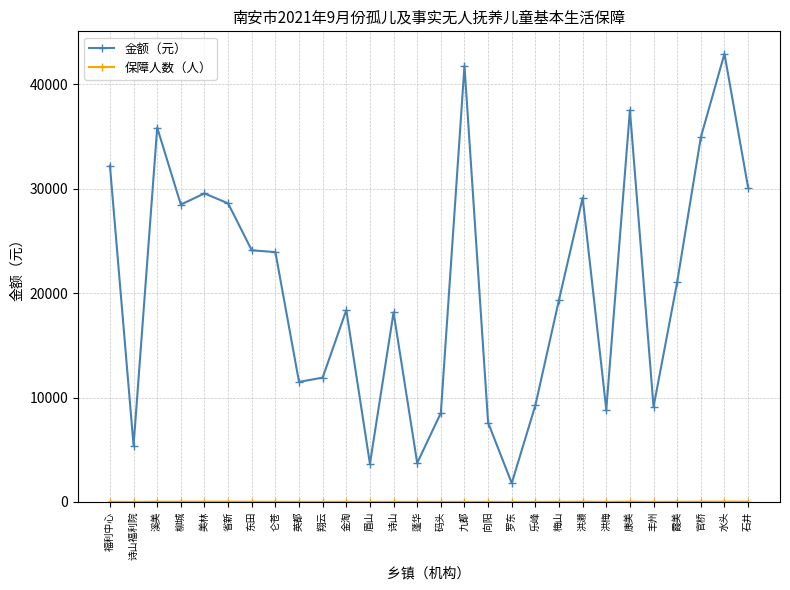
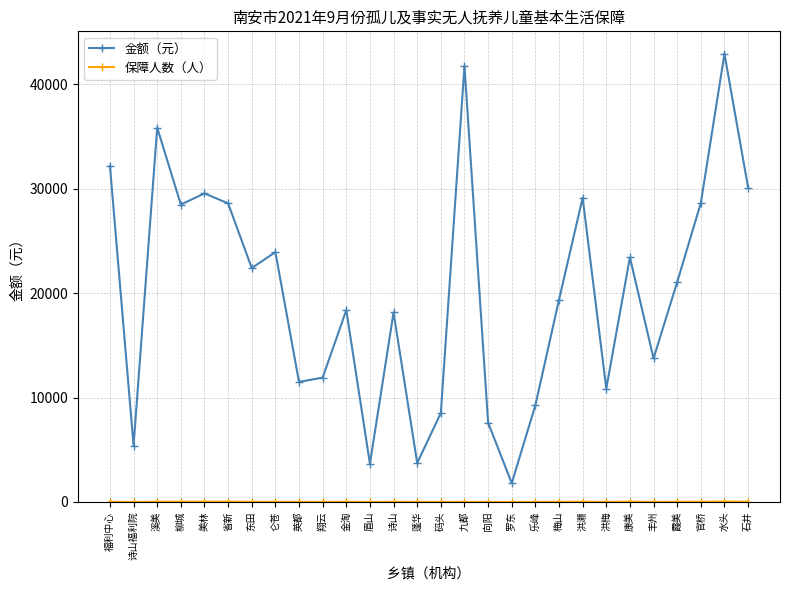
  {
    "金额（元）": {
      "福利中心": 32200,
      "诗山福利院": 5400,
      "溪美": 35800,
      "柳城": 28500,
      "美林": 29500,
      "省新": 28600,
-     "东田": 24100,
+     "东田": 22400,
      "仑苍": 23900,
      "英都": 11500,
      "翔云": 11900,
      "金淘": 18400,
      "眉山": 3700,
      "诗山": 18200,
      "蓬华": 3700,
      "码头": 8500,
      "九都": 41800,
      "向阳": 7600,
      "罗东": 1800,
      "乐峰": 9300,
      "梅山": 19400,
      "洪濑": 29100,
-     "洪梅": 8800,
-     "康美": 37500,
-     "丰州": 9100,
+     "洪梅": 10900,
+     "康美": 23400,
+     "丰州": 13800,
      "霞美": 21100,
-     "官桥": 34900,
+     "官桥": 28600,
      "水头": 42900,
      "石井": 30100
    },
    "保障人数（人）": {
      "福利中心": 0,
      "诗山福利院": 0,
      "溪美": 0,
      "柳城": 0,
      "美林": 0,
      "省新": 0,
      "东田": 0,
      "仑苍": 0,
      "英都": 0,
      "翔云": 0,
      "金淘": 0,
      "眉山": 0,
      "诗山": 0,
      "蓬华": 0,
      "码头": 0,
      "九都": 0,
      "向阳": 0,
      "罗东": 0,
      "乐峰": 0,
      "梅山": 0,
      "洪濑": 0,
      "洪梅": 0,
      "康美": 0,
      "丰州": 0,
      "霞美": 0,
      "官桥": 0,
      "水头": 0,
      "石井": 0
    }
  }
